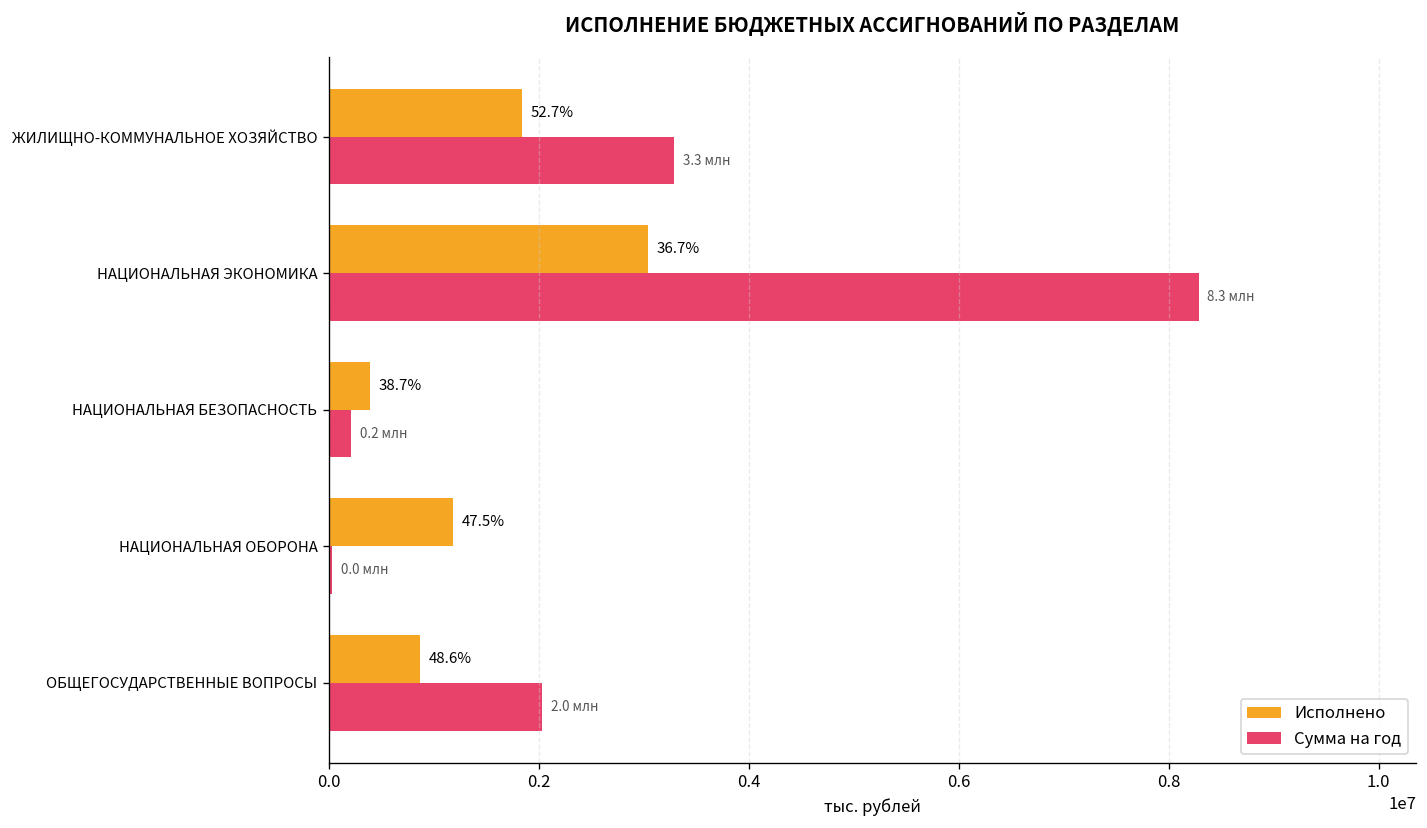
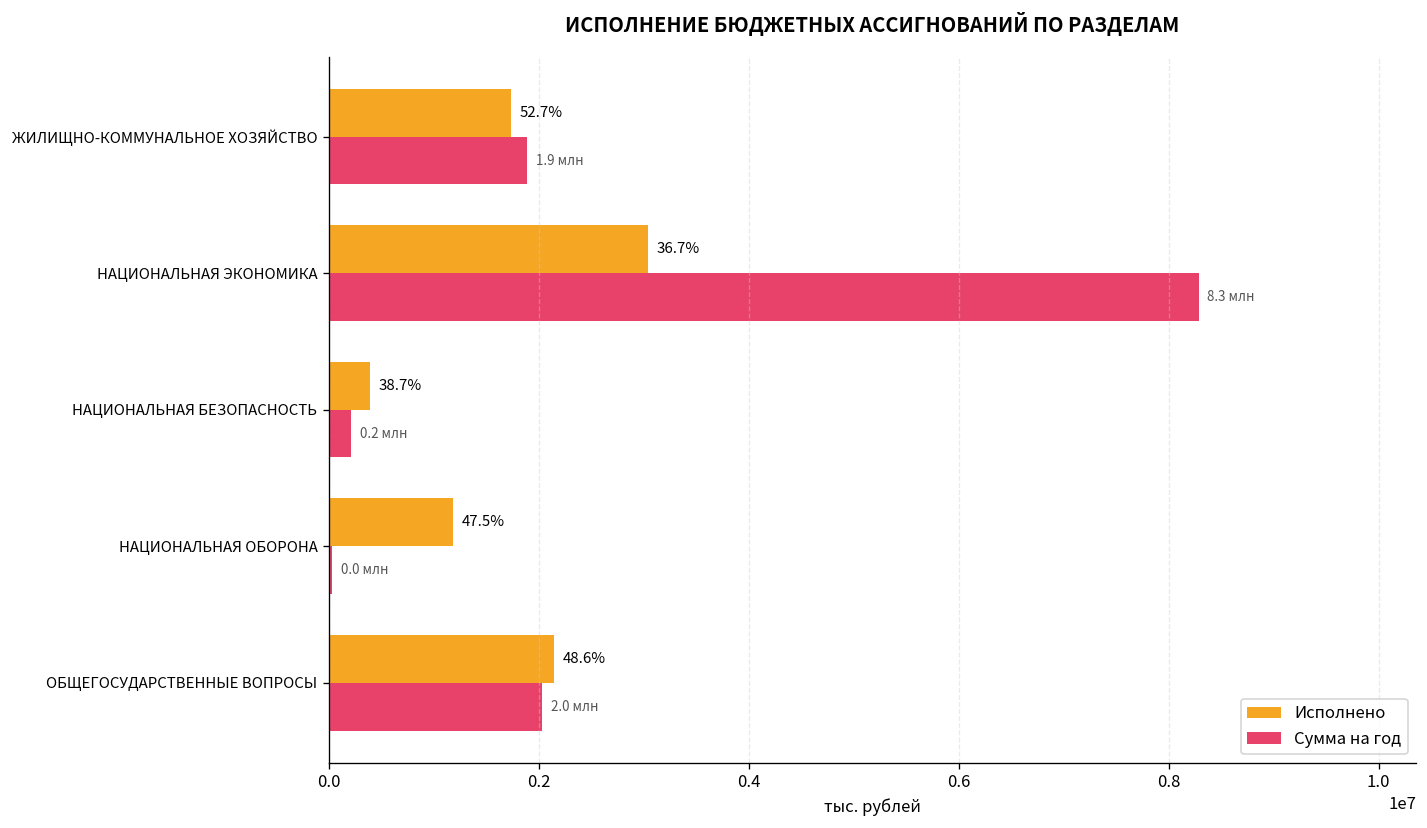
  {
    "Исполнено": {
-     "ЖИЛИЩНО-КОММУНАЛЬНОЕ ХОЗЯЙСТВО": 1800000,
-     "ОБЩЕГОСУДАРСТВЕННЫЕ ВОПРОСЫ": 900000
+     "ЖИЛИЩНО-КОММУНАЛЬНОЕ ХОЗЯЙСТВО": 1700000,
+     "ОБЩЕГОСУДАРСТВЕННЫЕ ВОПРОСЫ": 2100000
    },
    "Сумма на год": {
-     "ЖИЛИЩНО-КОММУНАЛЬНОЕ ХОЗЯЙСТВО": 3.3
+     "ЖИЛИЩНО-КОММУНАЛЬНОЕ ХОЗЯЙСТВО": 1.9
    }
  }
